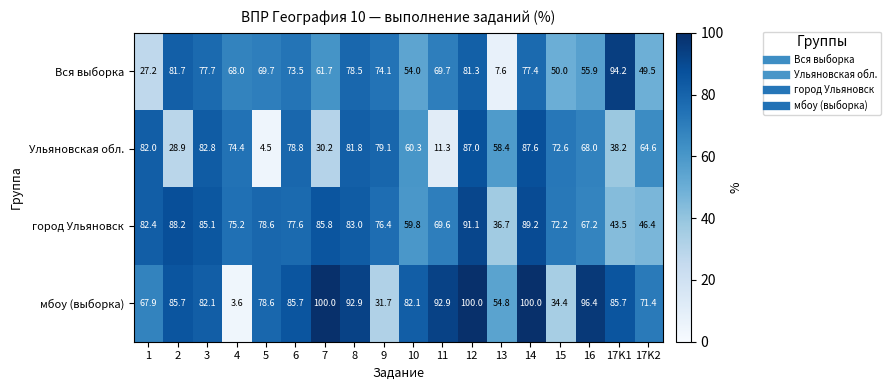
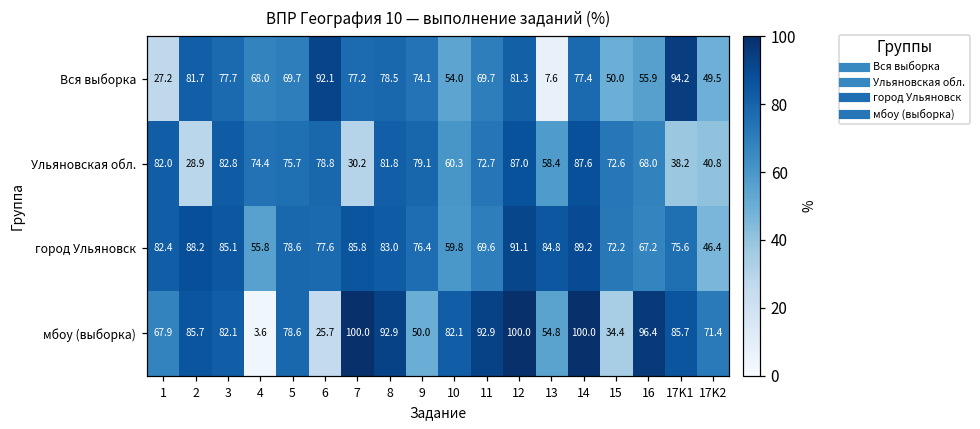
  {
    "Вся выборка": {
      "1": 27.2,
      "2": 81.7,
      "3": 77.7,
      "4": 68.0,
      "5": 69.7,
-     "6": 73.5,
-     "7": 61.7,
+     "6": 92.1,
+     "7": 77.2,
      "8": 78.5,
      "9": 74.1,
      "10": 54.0,
      "11": 69.7,
      "12": 81.3,
      "13": 7.6,
      "14": 77.4,
      "15": 50.0,
      "16": 55.9,
      "17K1": 94.2,
      "17K2": 49.5
    },
    "Ульяновская обл.": {
      "1": 82.0,
      "2": 28.9,
      "3": 82.8,
      "4": 74.4,
-     "5": 4.5,
+     "5": 75.7,
      "6": 78.8,
      "7": 30.2,
      "8": 81.8,
      "9": 79.1,
      "10": 60.3,
-     "11": 11.3,
+     "11": 72.7,
      "12": 87.0,
      "13": 58.4,
      "14": 87.6,
      "15": 72.6,
      "16": 68.0,
      "17K1": 38.2,
-     "17K2": 64.6
+     "17K2": 40.8
    },
    "город Ульяновск": {
      "1": 82.4,
      "2": 88.2,
      "3": 85.1,
-     "4": 75.2,
+     "4": 55.8,
      "5": 78.6,
      "6": 77.6,
      "7": 85.8,
      "8": 83.0,
      "9": 76.4,
      "10": 59.8,
      "11": 69.6,
      "12": 91.1,
-     "13": 36.7,
+     "13": 84.8,
      "14": 89.2,
      "15": 72.2,
      "16": 67.2,
-     "17K1": 43.5,
+     "17K1": 75.6,
      "17K2": 46.4
    },
    "мбоу (выборка)": {
      "1": 67.9,
      "2": 85.7,
      "3": 82.1,
      "4": 3.6,
      "5": 78.6,
-     "6": 85.7,
+     "6": 25.7,
      "7": 100.0,
      "8": 92.9,
-     "9": 31.7,
+     "9": 50.0,
      "10": 82.1,
      "11": 92.9,
      "12": 100.0,
      "13": 54.8,
      "14": 100.0,
      "15": 34.4,
      "16": 96.4,
      "17K1": 85.7,
      "17K2": 71.4
    }
  }
